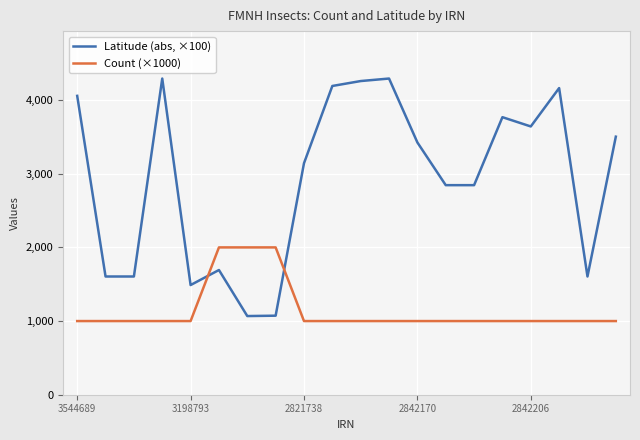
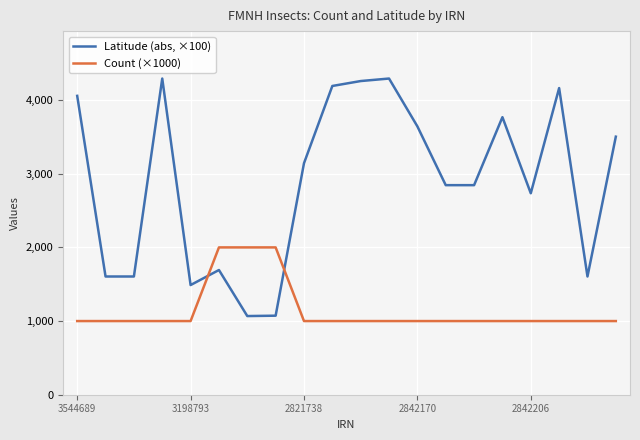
  {
    "Latitude (abs, ×100)": {
      "3544689": "4,100",
      "3198793": "1,500",
      "2821738": "3,100",
-     "2842170": "3,400",
-     "2842206": "3,600"
+     "2842170": "3,600",
+     "2842206": "2,700"
    },
    "Count (×1000)": {
      "3544689": "1,000",
      "3198793": "1,000",
      "2821738": "1,000",
      "2842170": "1,000",
      "2842206": "1,000"
    }
  }
